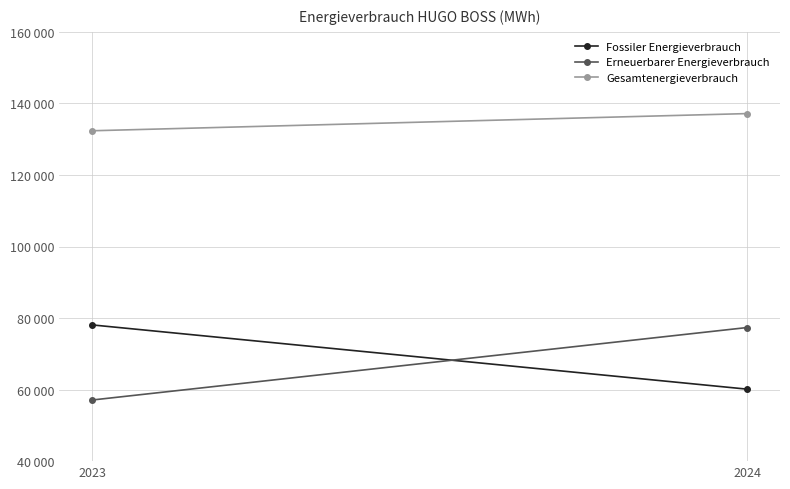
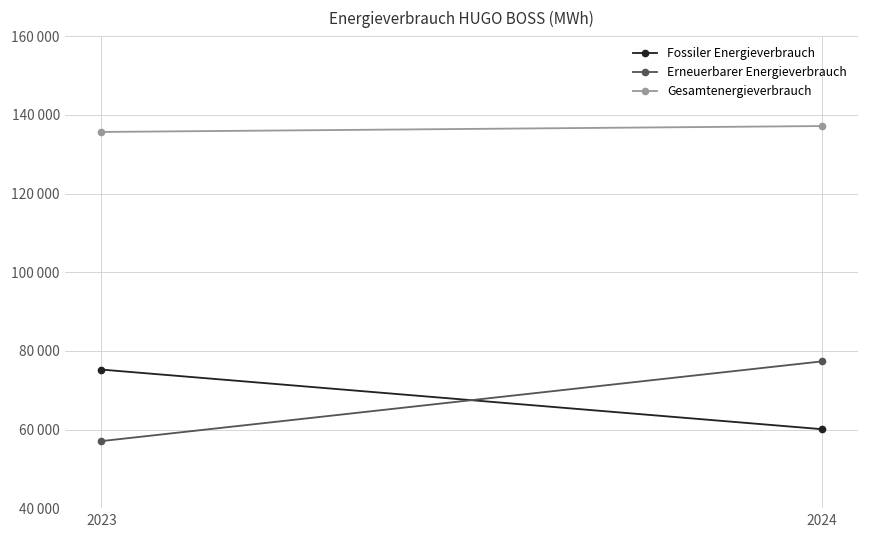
  {
    "Fossiler Energieverbrauch": {
-     "2023": 78000,
+     "2023": 75000,
      "2024": 60000
    },
    "Erneuerbarer Energieverbrauch": {
      "2023": 57000,
      "2024": 77000
    },
    "Gesamtenergieverbrauch": {
-     "2023": 132000,
+     "2023": 136000,
      "2024": 137000
    }
  }
